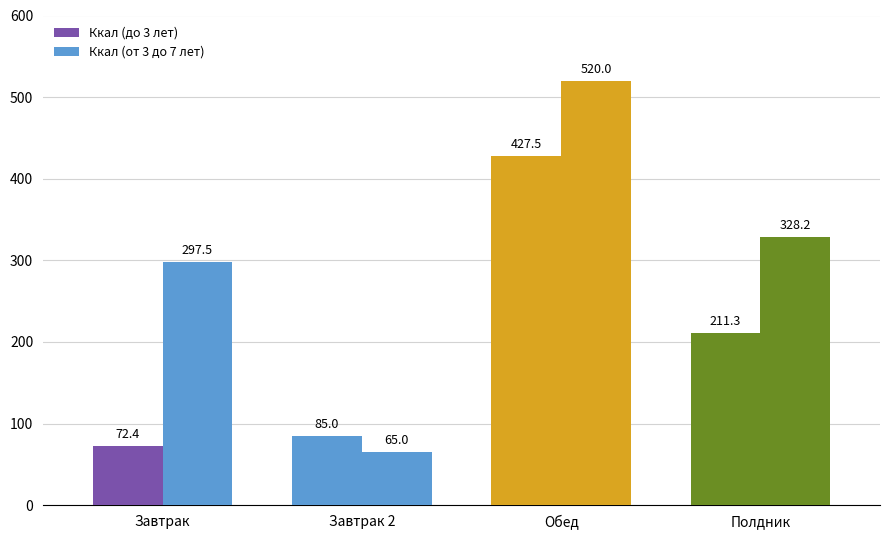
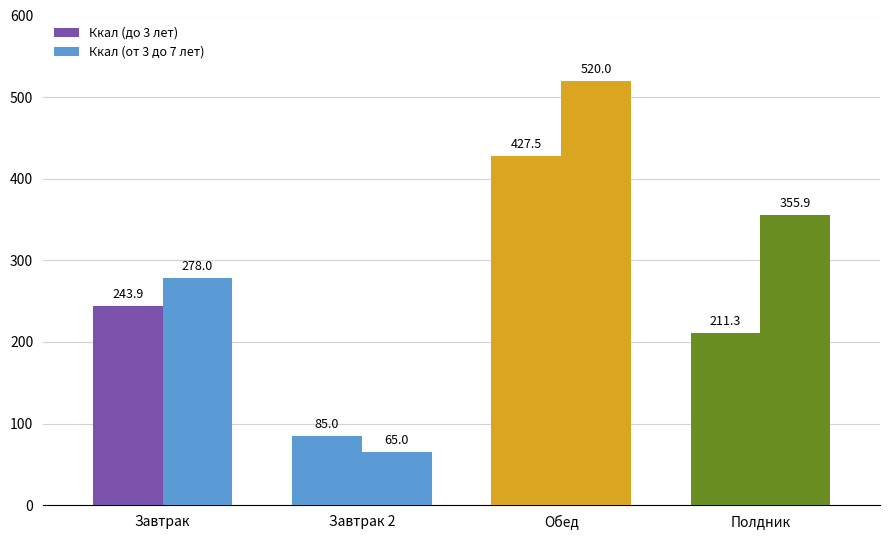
  {
    "Ккал (до 3 лет)": {
-     "Завтрак": 72.4,
+     "Завтрак": 243.9,
      "Завтрак 2": 85.0,
      "Обед": 427.5,
      "Полдник": 211.3
    },
    "Ккал (от 3 до 7 лет)": {
-     "Завтрак": 297.5,
+     "Завтрак": 278.0,
      "Завтрак 2": 65.0,
      "Обед": 520.0,
-     "Полдник": 328.2
+     "Полдник": 355.9
    }
  }
